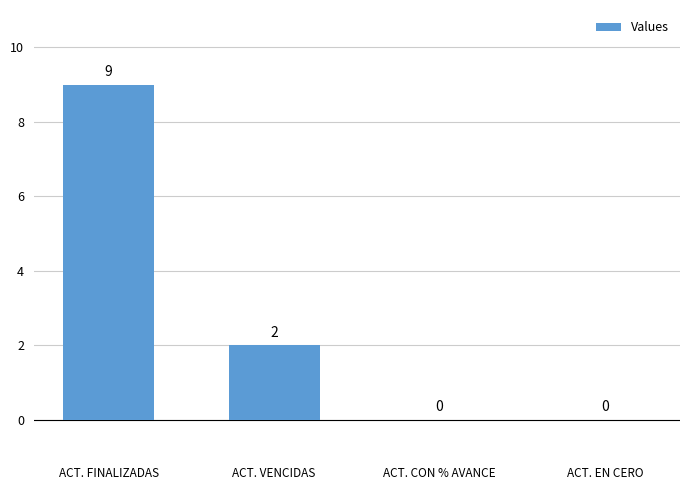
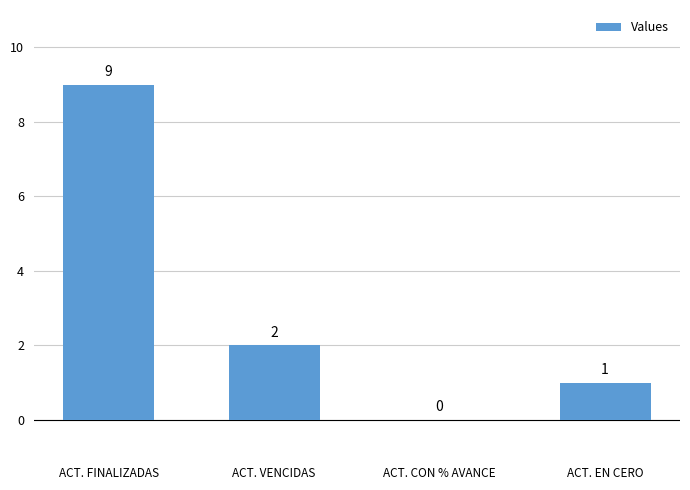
  {
    "ACT. FINALIZADAS": 9,
    "ACT. VENCIDAS": 2,
    "ACT. CON % AVANCE": 0,
-   "ACT. EN CERO": 0
+   "ACT. EN CERO": 1
  }
